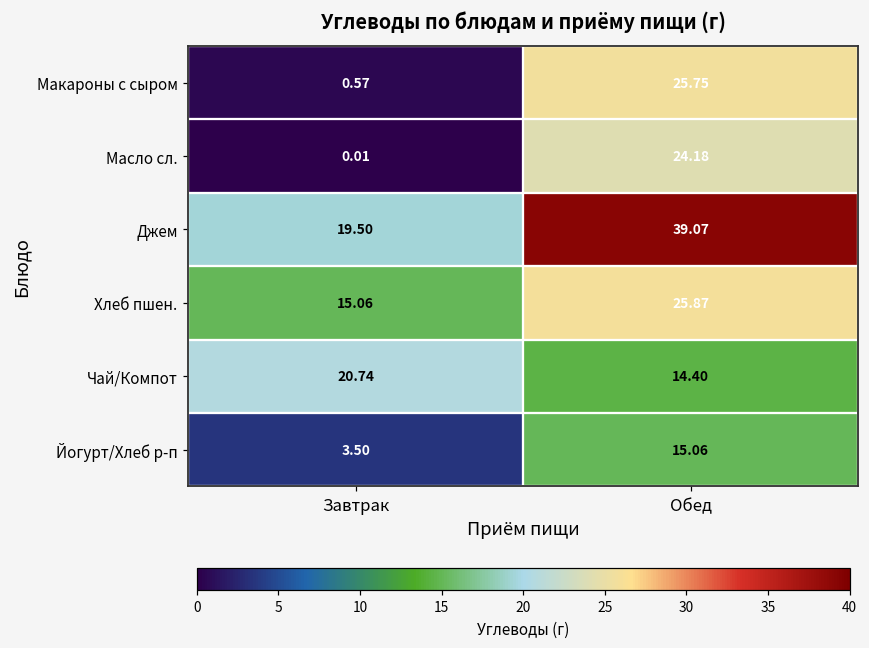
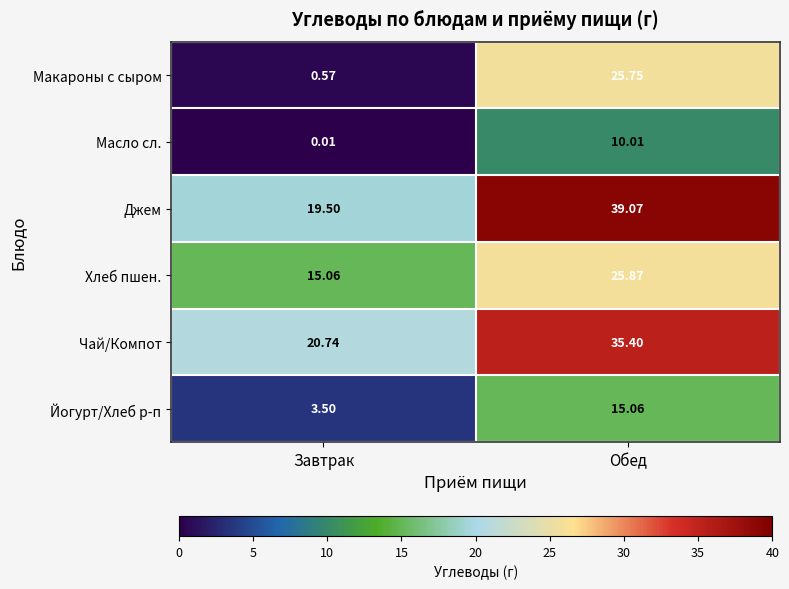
  {
    "Макароны с сыром": {
      "Завтрак": 0.57,
      "Обед": 25.75
    },
    "Масло сл.": {
      "Завтрак": 0.01,
-     "Обед": 24.18
+     "Обед": 10.01
    },
    "Джем": {
      "Завтрак": 19.50,
      "Обед": 39.07
    },
    "Хлеб пшен.": {
      "Завтрак": 15.06,
      "Обед": 25.87
    },
    "Чай/Компот": {
      "Завтрак": 20.74,
-     "Обед": 14.40
+     "Обед": 35.40
    },
    "Йогурт/Хлеб р-п": {
      "Завтрак": 3.50,
      "Обед": 15.06
    }
  }
